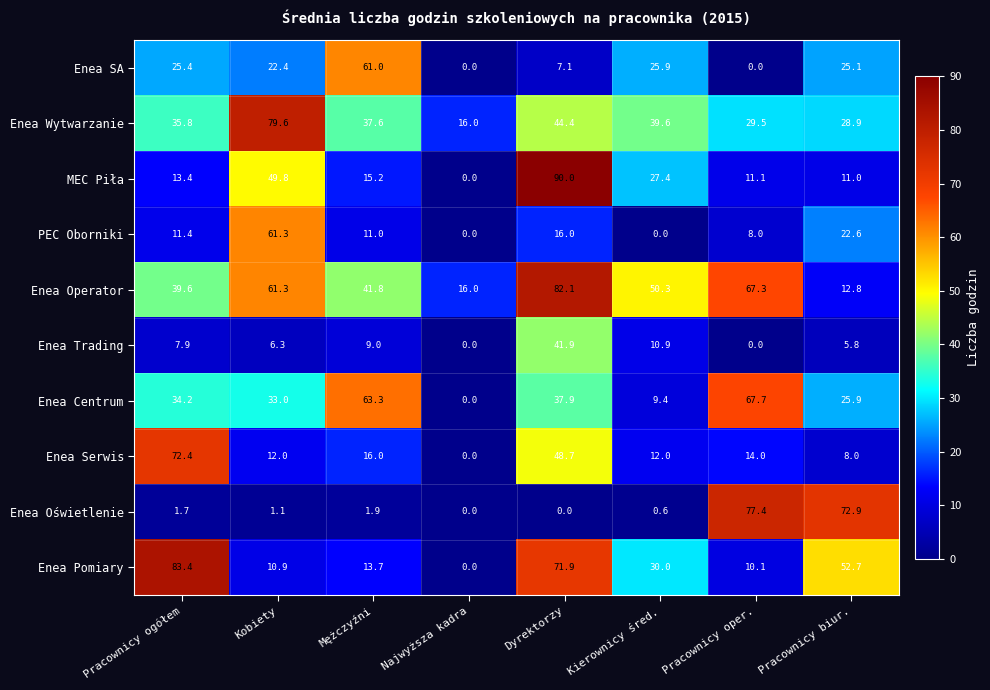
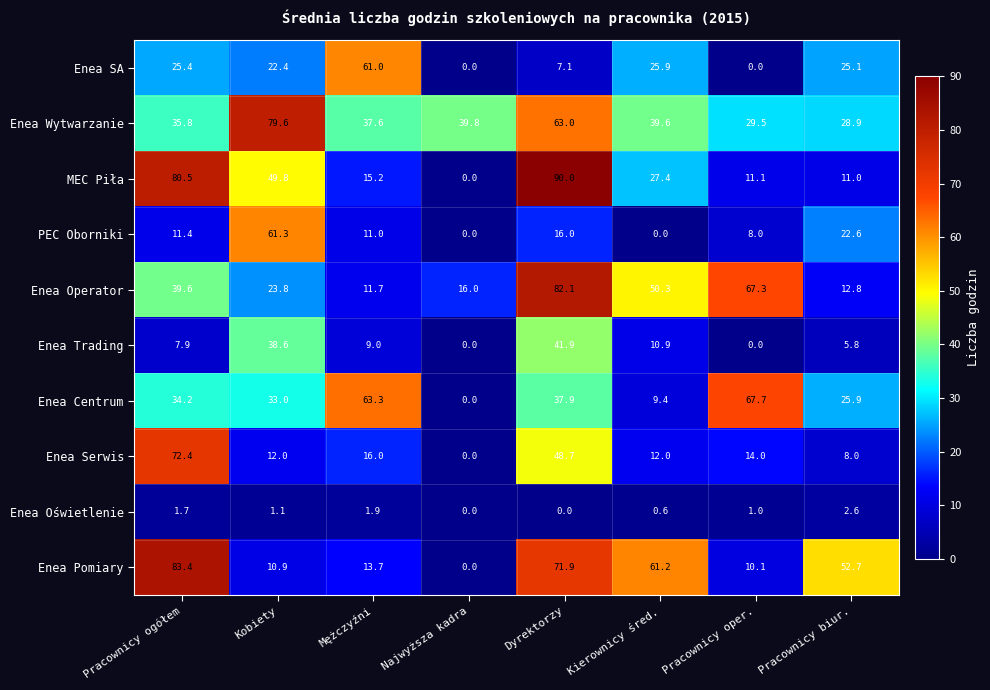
  {
    "Enea SA": {
      "Pracownicy ogółem": 25.4,
      "Kobiety": 22.4,
      "Mężczyźni": 61.0,
      "Najwyższa kadra": 0.0,
      "Dyrektorzy": 7.1,
      "Kierownicy śred.": 25.9,
      "Pracownicy oper.": 0.0,
      "Pracownicy biur.": 25.1
    },
    "Enea Wytwarzanie": {
      "Pracownicy ogółem": 35.8,
      "Kobiety": 79.6,
      "Mężczyźni": 37.6,
-     "Najwyższa kadra": 16.0,
-     "Dyrektorzy": 44.4,
+     "Najwyższa kadra": 39.8,
+     "Dyrektorzy": 63.0,
      "Kierownicy śred.": 39.6,
      "Pracownicy oper.": 29.5,
      "Pracownicy biur.": 28.9
    },
    "MEC Piła": {
-     "Pracownicy ogółem": 13.4,
+     "Pracownicy ogółem": 80.5,
      "Kobiety": 49.8,
      "Mężczyźni": 15.2,
      "Najwyższa kadra": 0.0,
      "Dyrektorzy": 90.0,
      "Kierownicy śred.": 27.4,
      "Pracownicy oper.": 11.1,
      "Pracownicy biur.": 11.0
    },
    "PEC Oborniki": {
      "Pracownicy ogółem": 11.4,
      "Kobiety": 61.3,
      "Mężczyźni": 11.0,
      "Najwyższa kadra": 0.0,
      "Dyrektorzy": 16.0,
      "Kierownicy śred.": 0.0,
      "Pracownicy oper.": 8.0,
      "Pracownicy biur.": 22.6
    },
    "Enea Operator": {
      "Pracownicy ogółem": 39.6,
-     "Kobiety": 61.3,
-     "Mężczyźni": 41.8,
+     "Kobiety": 23.8,
+     "Mężczyźni": 11.7,
      "Najwyższa kadra": 16.0,
      "Dyrektorzy": 82.1,
      "Kierownicy śred.": 50.3,
      "Pracownicy oper.": 67.3,
      "Pracownicy biur.": 12.8
    },
    "Enea Trading": {
      "Pracownicy ogółem": 7.9,
-     "Kobiety": 6.3,
+     "Kobiety": 38.6,
      "Mężczyźni": 9.0,
      "Najwyższa kadra": 0.0,
      "Dyrektorzy": 41.9,
      "Kierownicy śred.": 10.9,
      "Pracownicy oper.": 0.0,
      "Pracownicy biur.": 5.8
    },
    "Enea Centrum": {
      "Pracownicy ogółem": 34.2,
      "Kobiety": 33.0,
      "Mężczyźni": 63.3,
      "Najwyższa kadra": 0.0,
      "Dyrektorzy": 37.9,
      "Kierownicy śred.": 9.4,
      "Pracownicy oper.": 67.7,
      "Pracownicy biur.": 25.9
    },
    "Enea Serwis": {
      "Pracownicy ogółem": 72.4,
      "Kobiety": 12.0,
      "Mężczyźni": 16.0,
      "Najwyższa kadra": 0.0,
      "Dyrektorzy": 48.7,
      "Kierownicy śred.": 12.0,
      "Pracownicy oper.": 14.0,
      "Pracownicy biur.": 8.0
    },
    "Enea Oświetlenie": {
      "Pracownicy ogółem": 1.7,
      "Kobiety": 1.1,
      "Mężczyźni": 1.9,
      "Najwyższa kadra": 0.0,
      "Dyrektorzy": 0.0,
      "Kierownicy śred.": 0.6,
-     "Pracownicy oper.": 77.4,
-     "Pracownicy biur.": 72.9
+     "Pracownicy oper.": 1.0,
+     "Pracownicy biur.": 2.6
    },
    "Enea Pomiary": {
      "Pracownicy ogółem": 83.4,
      "Kobiety": 10.9,
      "Mężczyźni": 13.7,
      "Najwyższa kadra": 0.0,
      "Dyrektorzy": 71.9,
-     "Kierownicy śred.": 30.0,
+     "Kierownicy śred.": 61.2,
      "Pracownicy oper.": 10.1,
      "Pracownicy biur.": 52.7
    }
  }
